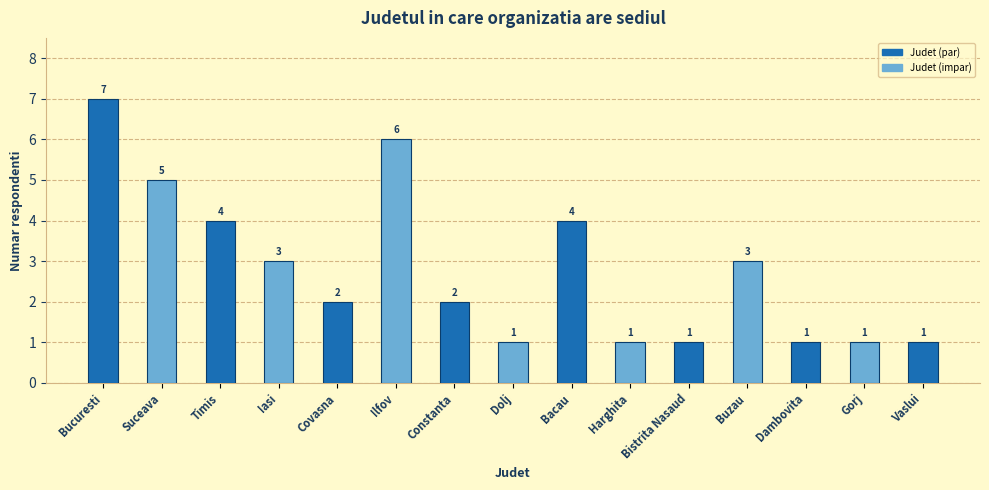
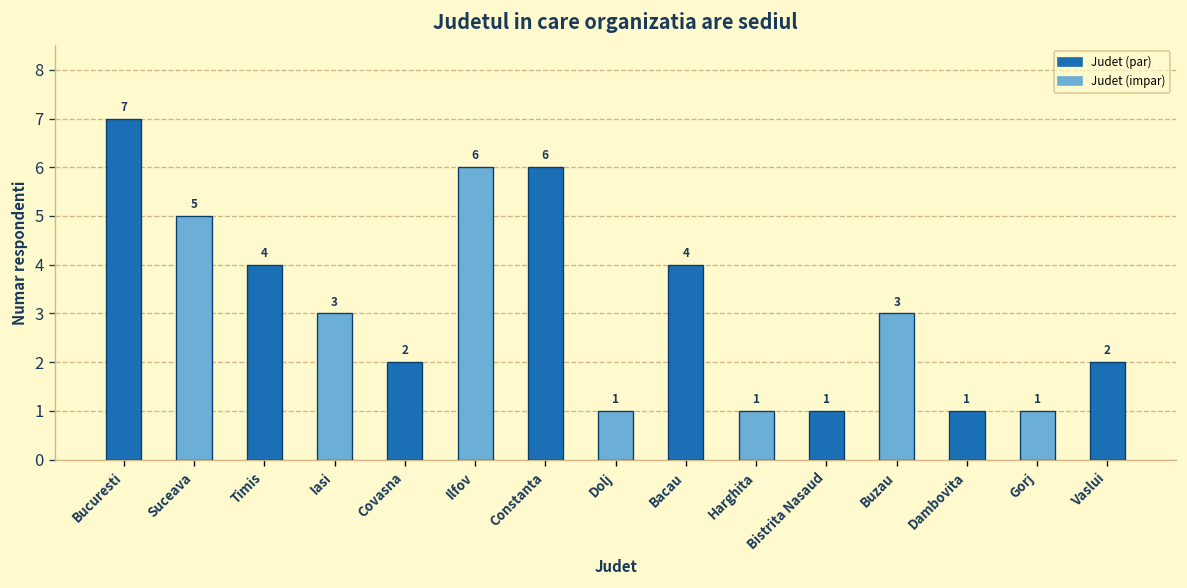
  {
    "Bucuresti": 7,
    "Suceava": 5,
    "Timis": 4,
    "Iasi": 3,
    "Covasna": 2,
    "Ilfov": 6,
-   "Constanta": 2,
+   "Constanta": 6,
    "Dolj": 1,
    "Bacau": 4,
    "Harghita": 1,
    "Bistrita Nasaud": 1,
    "Buzau": 3,
    "Dambovita": 1,
    "Gorj": 1,
-   "Vaslui": 1
+   "Vaslui": 2
  }
